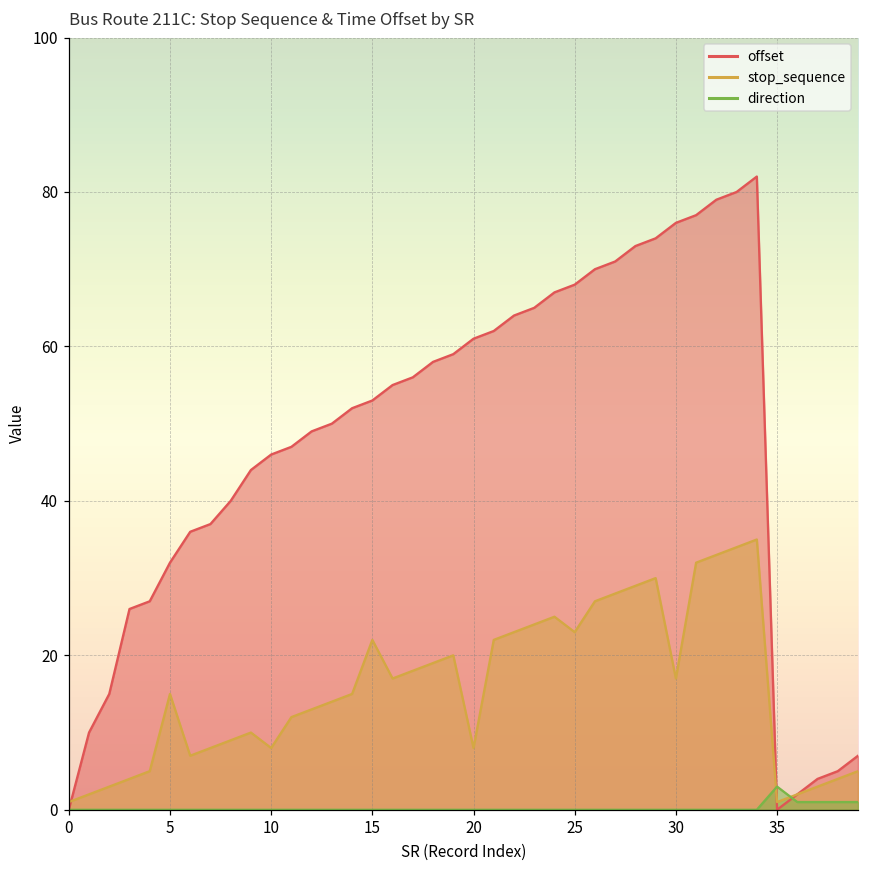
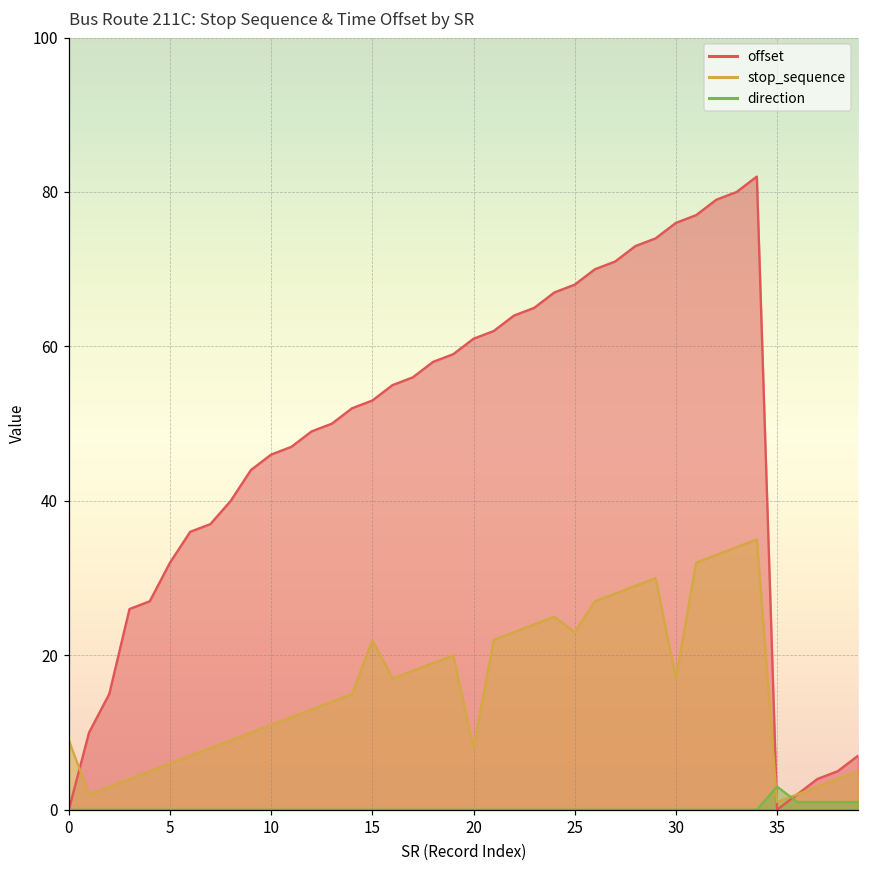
  {
    "offset": {
      "5": 32,
      "10": 46,
      "15": 53,
      "20": 61,
      "25": 68,
      "30": 76,
      "35": 0
    },
    "stop_sequence": {
-     "0": 1,
-     "5": 15,
-     "10": 8,
+     "0": 9,
+     "5": 6,
+     "10": 11,
      "15": 22,
      "20": 8,
      "25": 23,
      "30": 17,
      "35": 1
    },
    "direction": {
      "5": 0,
      "10": 0,
      "15": 0,
      "20": 0,
      "25": 0,
      "30": 0,
      "35": 3
    }
  }
